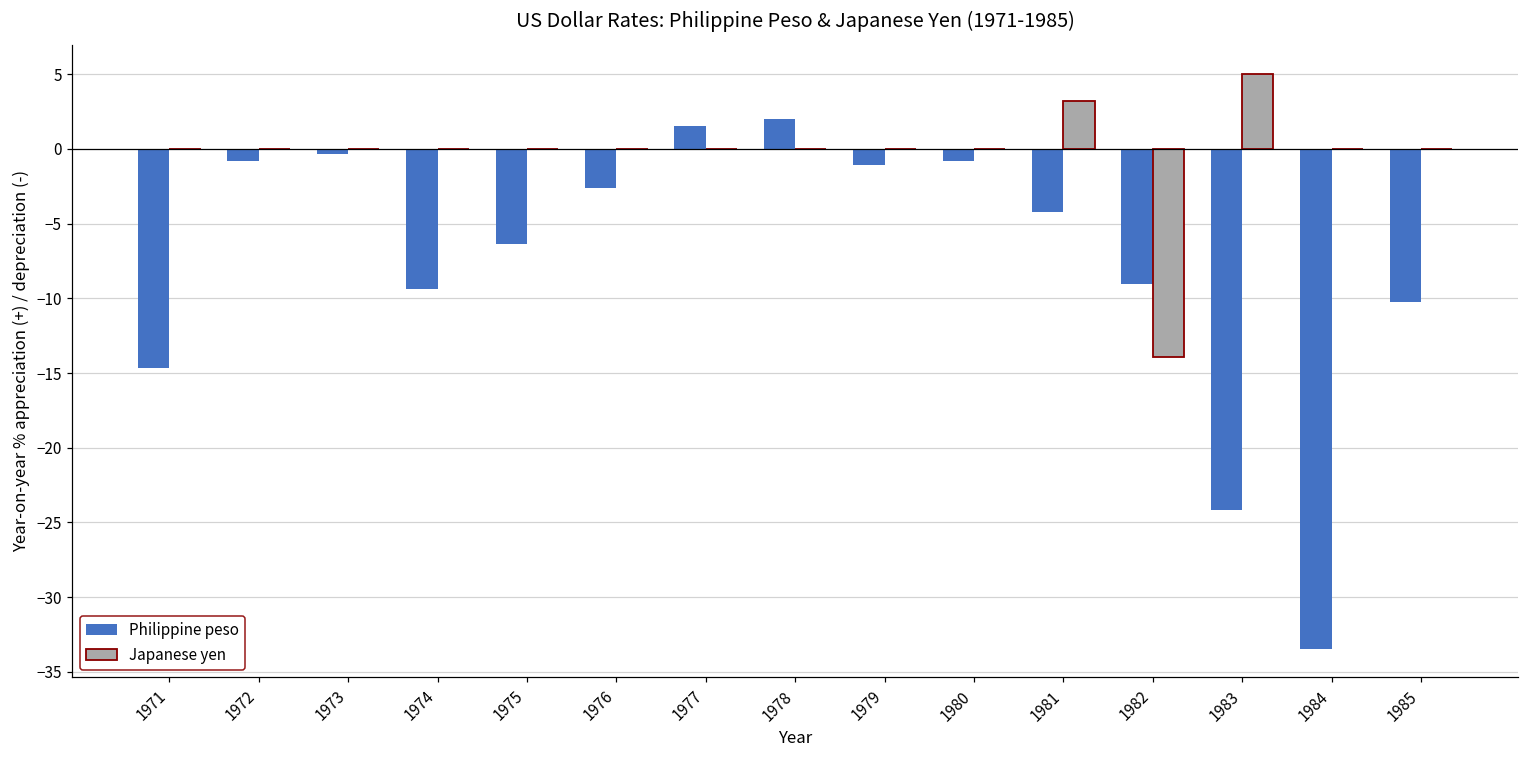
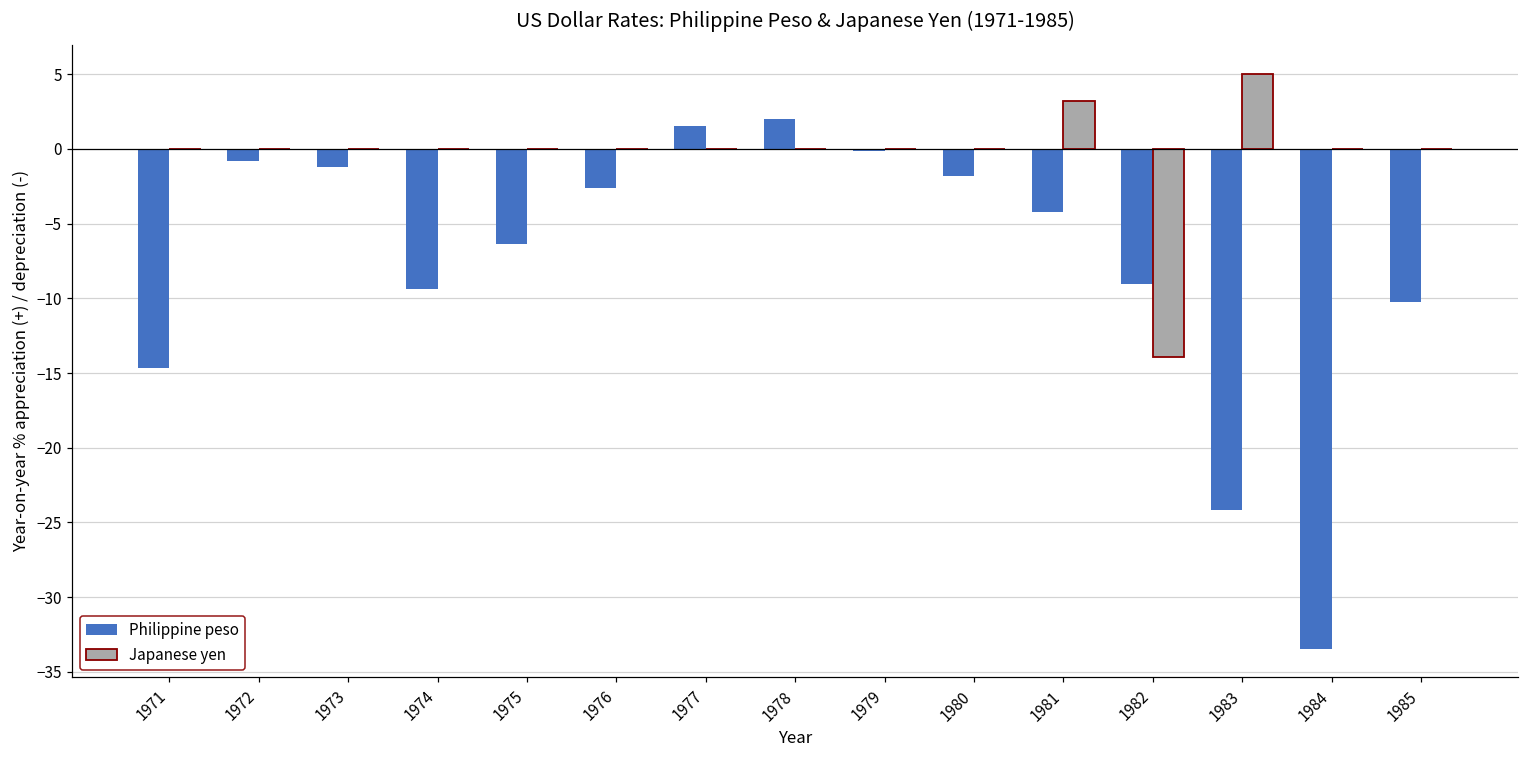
  {
    "Philippine peso": {
      "1971": -14.7,
      "1972": -0.8,
-     "1973": -0.3,
+     "1973": -1.2,
      "1974": -9.4,
      "1975": -6.3,
      "1976": -2.6,
      "1977": 1.5,
      "1978": 2.0,
-     "1979": -1.1,
-     "1980": -0.8,
+     "1979": -0.2,
+     "1980": -1.8,
      "1981": -4.2,
      "1982": -9.0,
      "1983": -24.1,
      "1984": -33.5,
      "1985": -10.3
    },
    "Japanese yen": {
      "1971": 0.0,
      "1972": 0.0,
      "1973": 0.0,
      "1974": 0.0,
      "1975": 0.0,
      "1976": 0.0,
      "1977": 0.0,
      "1978": 0.0,
      "1979": 0.0,
      "1980": 0.0,
      "1981": 3.2,
      "1982": -13.9,
      "1983": 5.0,
      "1984": 0.0,
      "1985": 0.0
    }
  }
